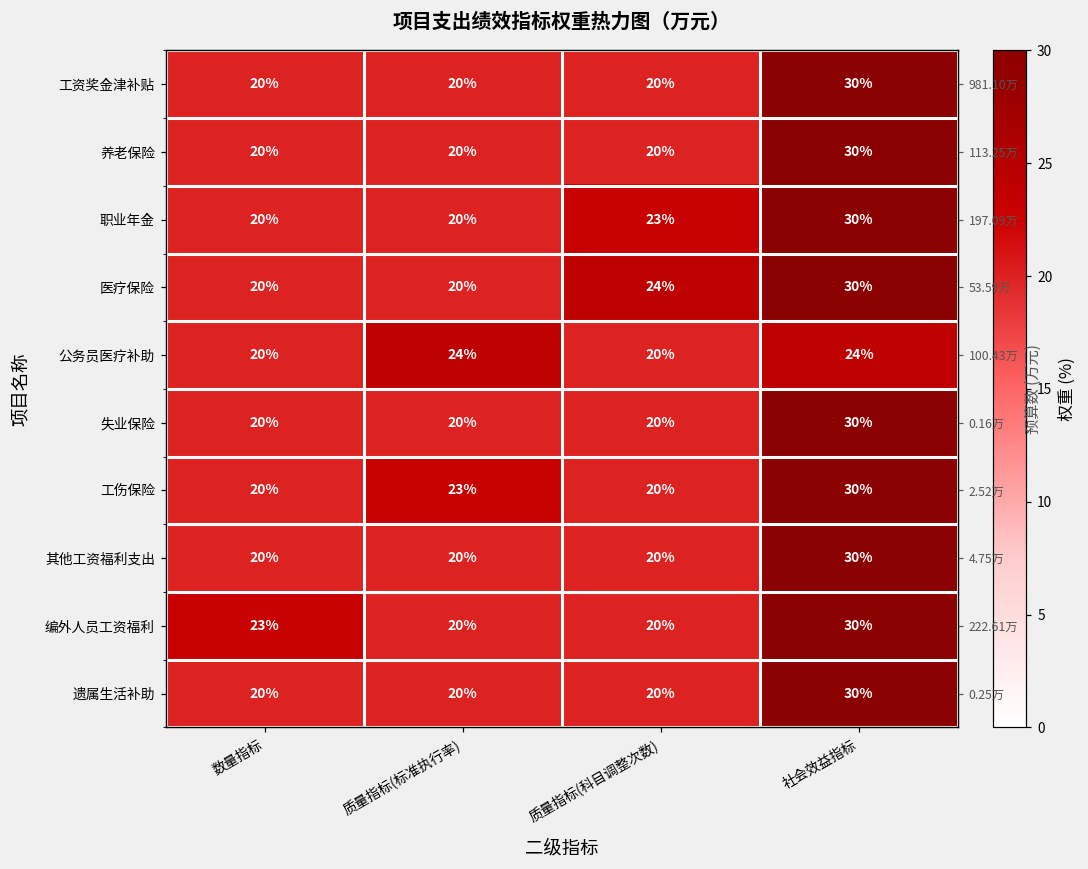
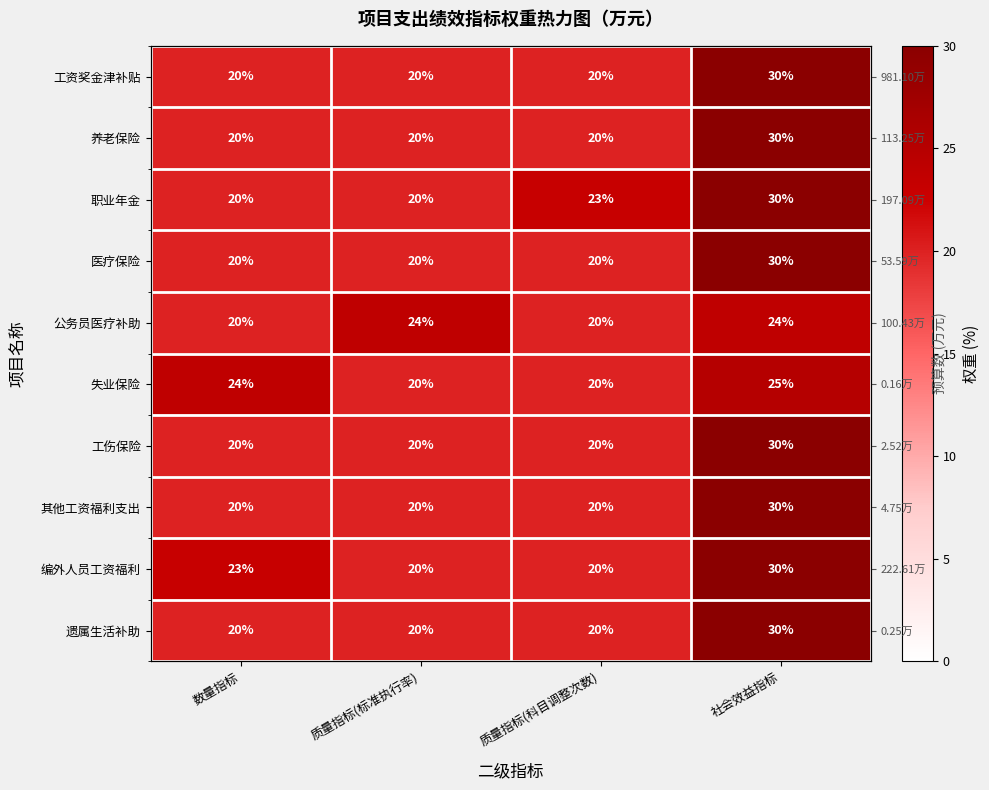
  {
    "工资奖金津补贴": {
      "数量指标": "20%",
      "质量指标(标准执行率)": "20%",
      "质量指标(科目调整次数)": "20%",
      "社会效益指标": "30%"
    },
    "养老保险": {
      "数量指标": "20%",
      "质量指标(标准执行率)": "20%",
      "质量指标(科目调整次数)": "20%",
      "社会效益指标": "30%"
    },
    "职业年金": {
      "数量指标": "20%",
      "质量指标(标准执行率)": "20%",
      "质量指标(科目调整次数)": "23%",
      "社会效益指标": "30%"
    },
    "医疗保险": {
      "数量指标": "20%",
      "质量指标(标准执行率)": "20%",
-     "质量指标(科目调整次数)": "24%",
+     "质量指标(科目调整次数)": "20%",
      "社会效益指标": "30%"
    },
    "公务员医疗补助": {
      "数量指标": "20%",
      "质量指标(标准执行率)": "24%",
      "质量指标(科目调整次数)": "20%",
      "社会效益指标": "24%"
    },
    "失业保险": {
-     "数量指标": "20%",
+     "数量指标": "24%",
      "质量指标(标准执行率)": "20%",
      "质量指标(科目调整次数)": "20%",
-     "社会效益指标": "30%"
+     "社会效益指标": "25%"
    },
    "工伤保险": {
      "数量指标": "20%",
-     "质量指标(标准执行率)": "23%",
+     "质量指标(标准执行率)": "20%",
      "质量指标(科目调整次数)": "20%",
      "社会效益指标": "30%"
    },
    "其他工资福利支出": {
      "数量指标": "20%",
      "质量指标(标准执行率)": "20%",
      "质量指标(科目调整次数)": "20%",
      "社会效益指标": "30%"
    },
    "编外人员工资福利": {
      "数量指标": "23%",
      "质量指标(标准执行率)": "20%",
      "质量指标(科目调整次数)": "20%",
      "社会效益指标": "30%"
    },
    "遗属生活补助": {
      "数量指标": "20%",
      "质量指标(标准执行率)": "20%",
      "质量指标(科目调整次数)": "20%",
      "社会效益指标": "30%"
    }
  }
